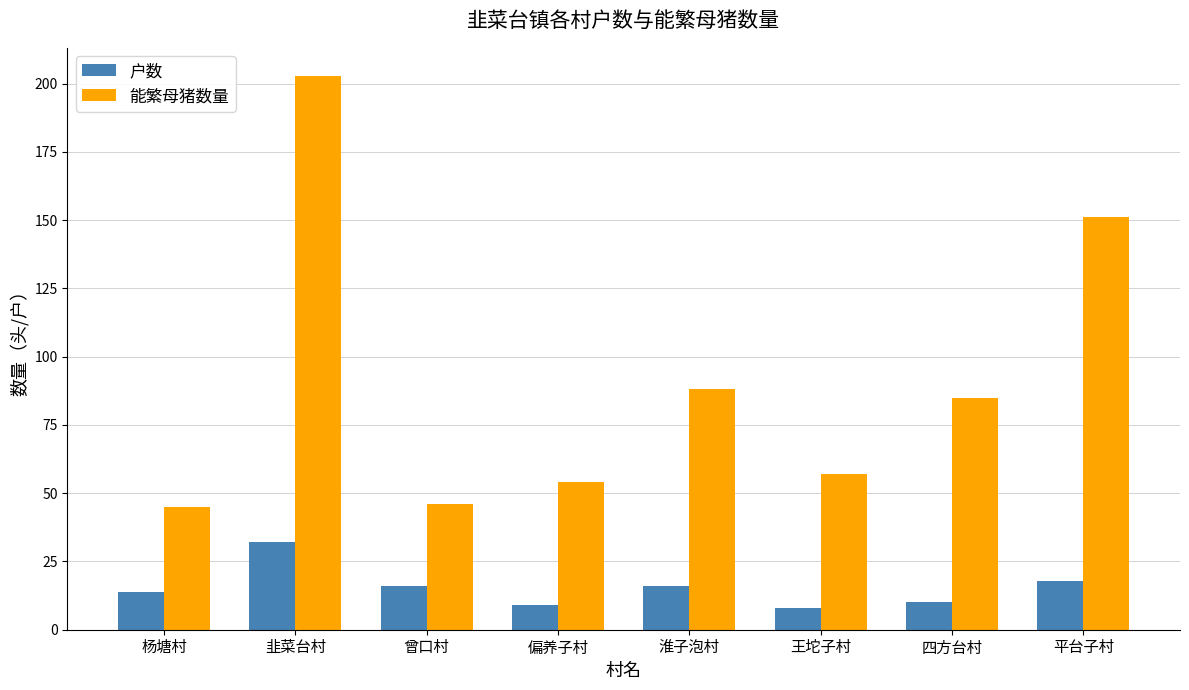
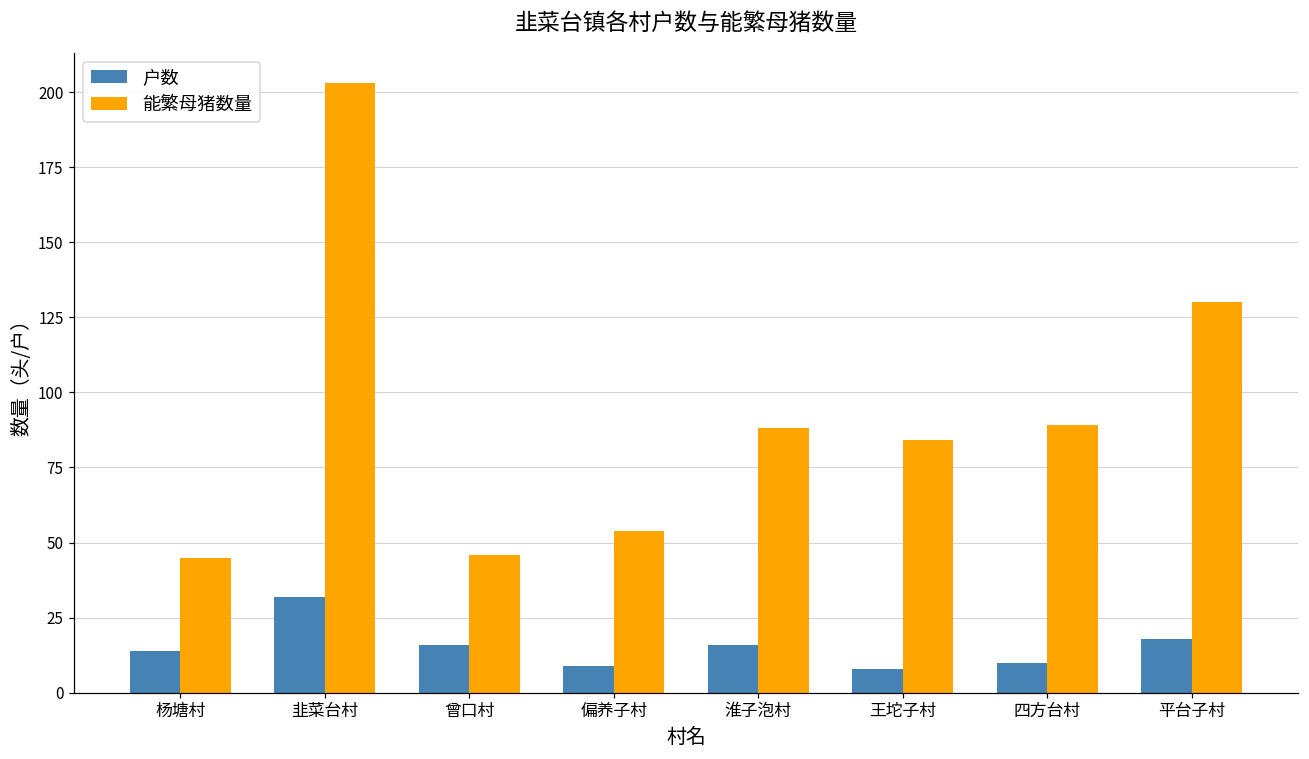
  {
    "户数": {
      "杨塘村": 14,
      "韭菜台村": 32,
      "曾口村": 16,
      "偏养子村": 9,
      "淮子泡村": 16,
      "王坨子村": 8,
      "四方台村": 10,
      "平台子村": 18
    },
    "能繁母猪数量": {
      "杨塘村": 45,
      "韭菜台村": 203,
      "曾口村": 46,
      "偏养子村": 54,
      "淮子泡村": 88,
-     "王坨子村": 57,
-     "四方台村": 85,
-     "平台子村": 151
+     "王坨子村": 84,
+     "四方台村": 89,
+     "平台子村": 130
    }
  }
